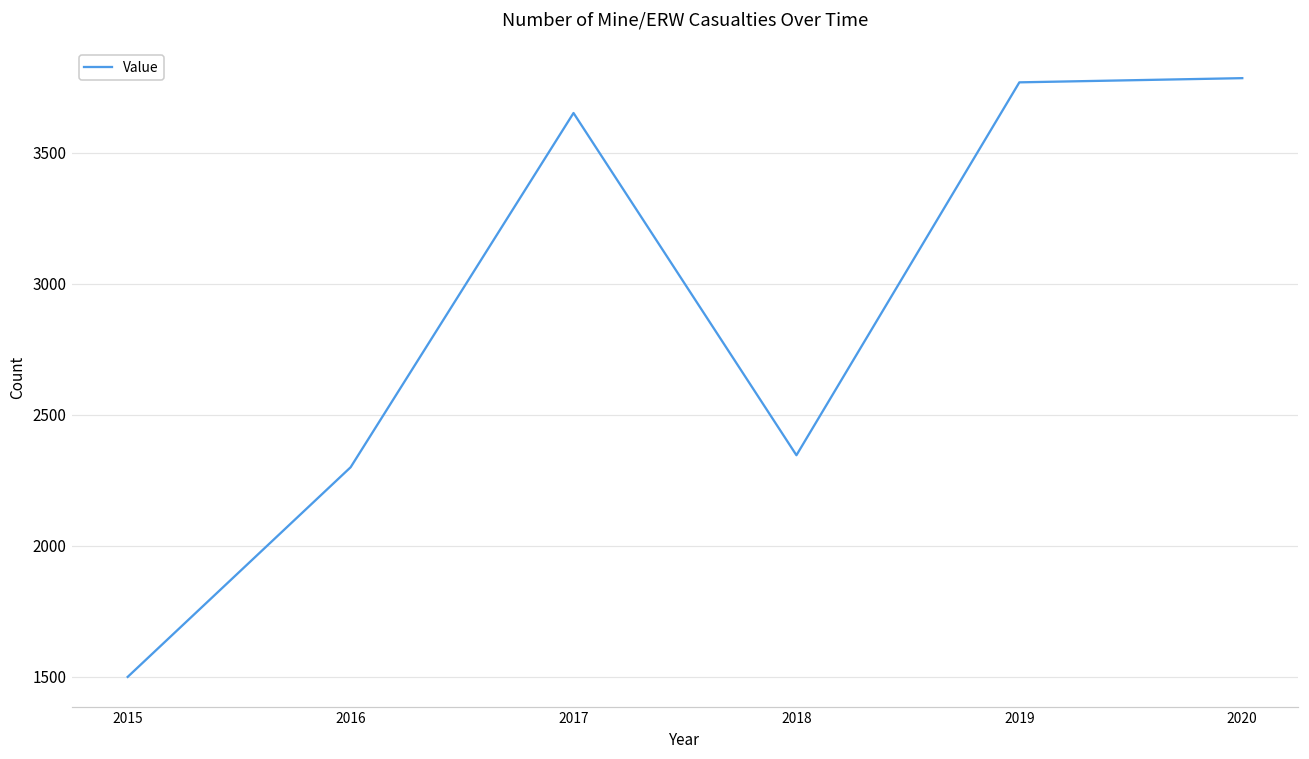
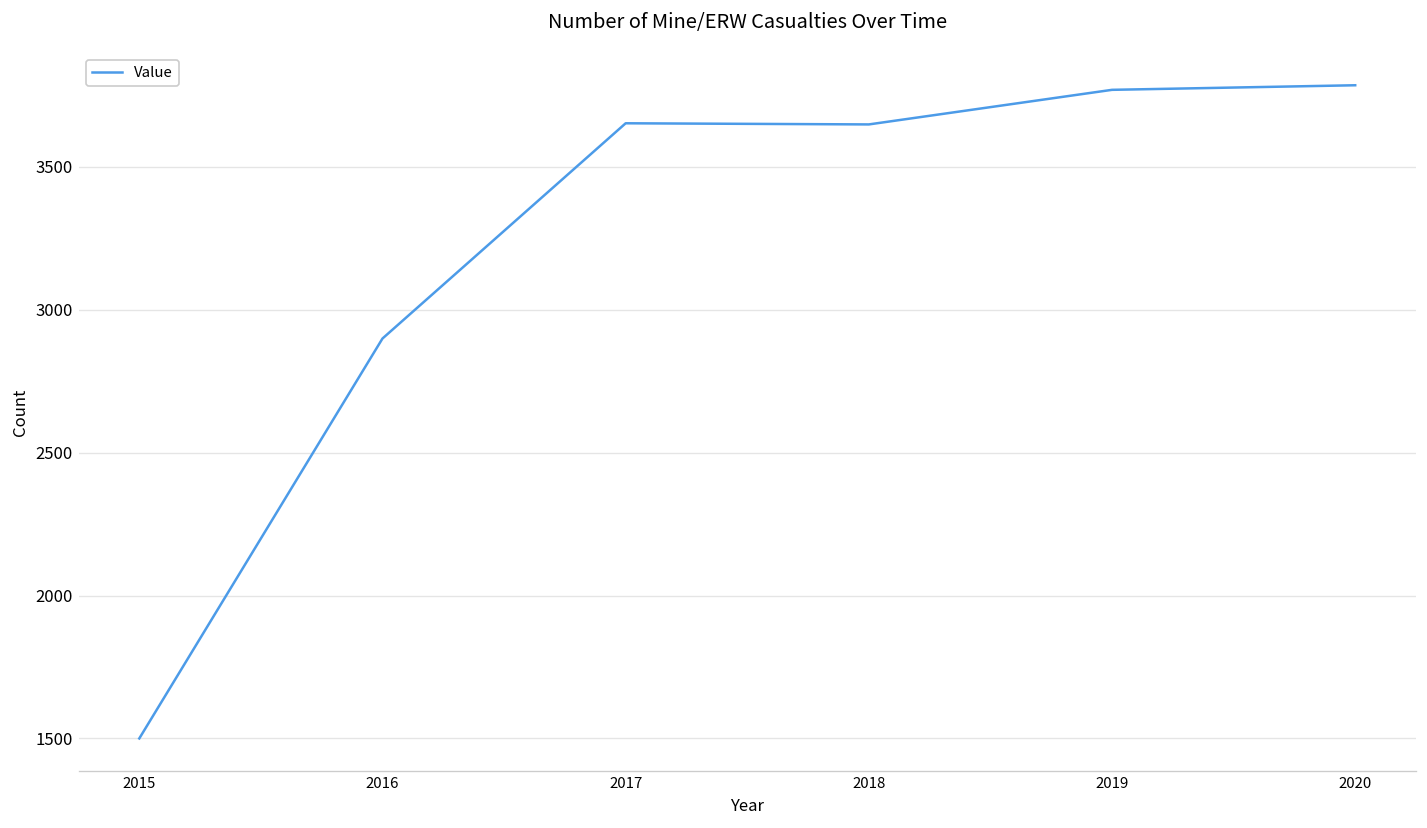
  {
    "2015": 1500,
-   "2016": 2300,
+   "2016": 2900,
    "2017": 3650,
-   "2018": 2350,
+   "2018": 3650,
    "2019": 3770,
    "2020": 3790
  }
